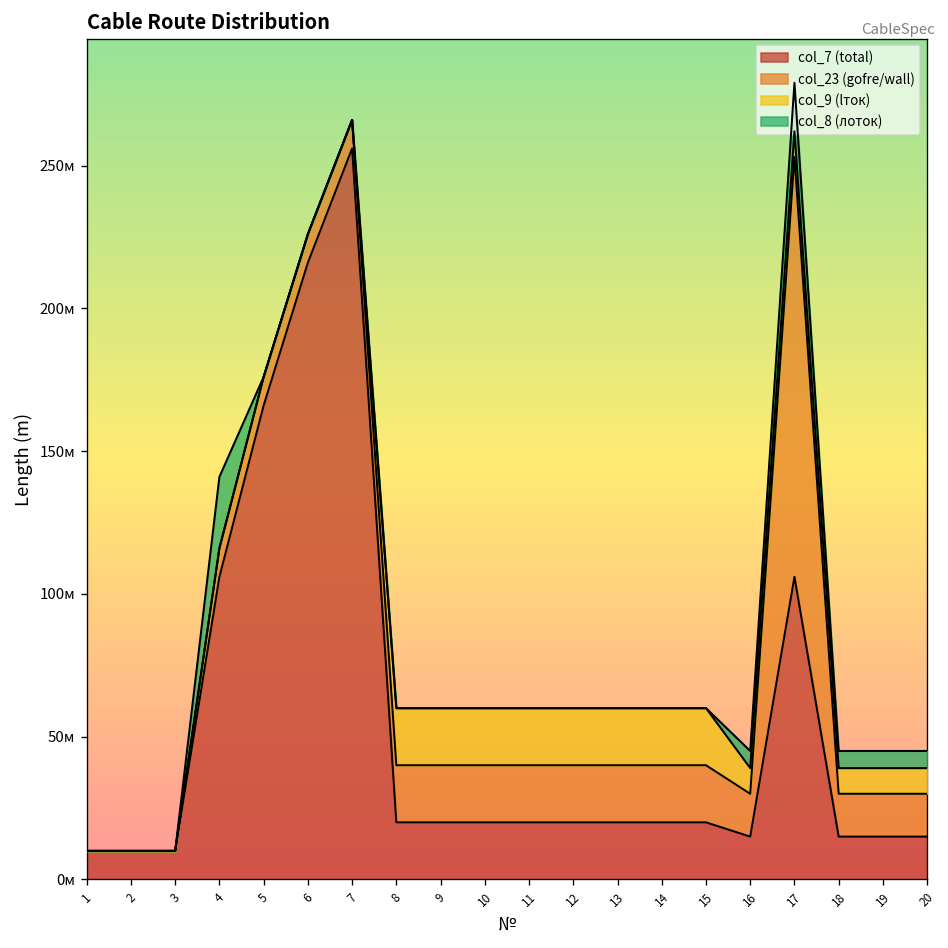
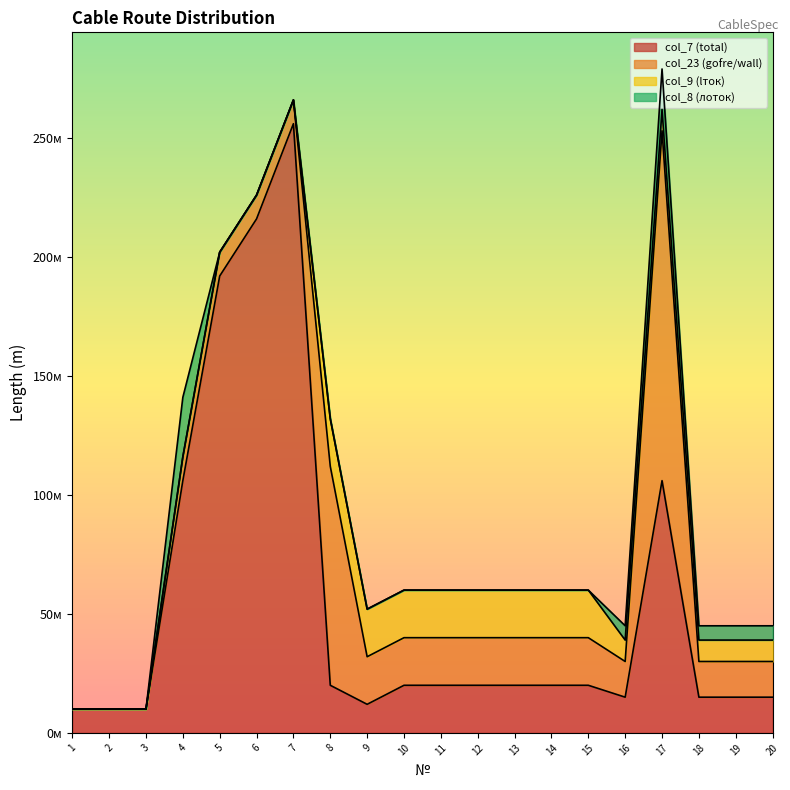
  {
    "col_7 (total)": {
      "4": "106м",
-     "5": "166м",
+     "5": "192м",
      "6": "216м",
      "7": "256м",
      "8": "20м",
-     "9": "20м",
+     "9": "12м",
      "10": "20м",
      "11": "20м",
      "12": "20м",
      "13": "20м",
      "14": "20м",
      "15": "20м",
      "16": "15м",
      "17": "106м",
      "18": "15м",
      "19": "15м",
      "20": "15м"
    },
    "col_23 (gofre/wall)": {
-     "8": "20м",
+     "8": "92м",
      "9": "20м",
      "10": "20м",
      "11": "20м",
      "12": "20м",
      "13": "20м",
      "14": "20м",
      "15": "20м",
      "16": "15м",
      "17": "147м",
      "18": "15м",
      "19": "15м",
      "20": "15м"
    },
    "col_9 (lток)": {
      "16": "9м",
      "17": "9м",
      "18": "9м",
      "19": "9м",
      "20": "9м"
    },
    "col_8 (лоток)": {
      "4": "25м",
      "16": "6м",
      "18": "6м",
      "19": "6м",
      "20": "6м"
    }
  }
